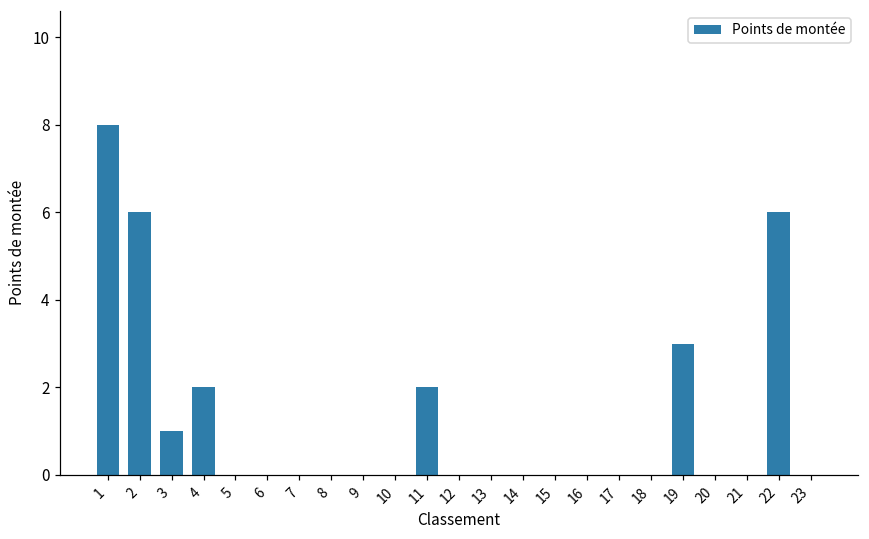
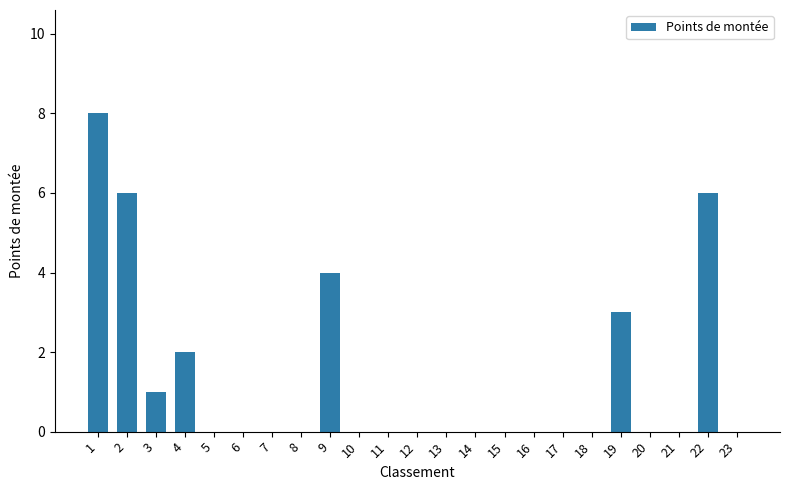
  {
    "1": 8,
    "2": 6,
    "3": 1,
    "4": 2,
    "5": 0,
    "6": 0,
    "7": 0,
    "8": 0,
-   "9": 0,
+   "9": 4,
    "10": 0,
-   "11": 2,
+   "11": 0,
    "12": 0,
    "13": 0,
    "14": 0,
    "15": 0,
    "16": 0,
    "17": 0,
    "18": 0,
    "19": 3,
    "20": 0,
    "21": 0,
    "22": 6,
    "23": 0
  }
